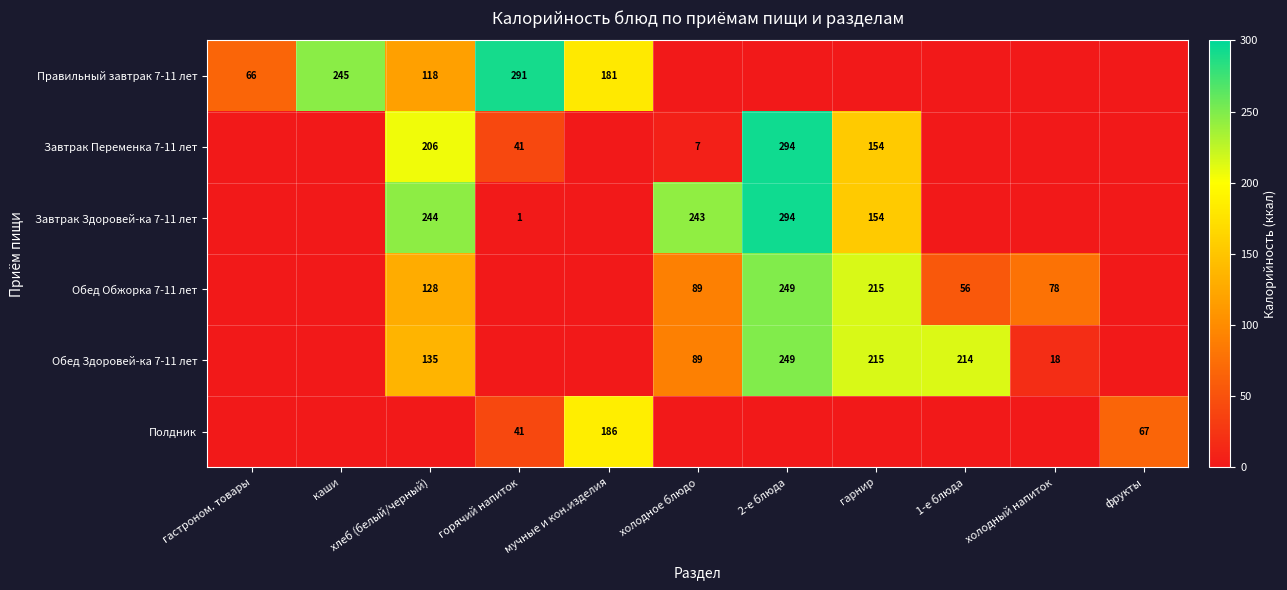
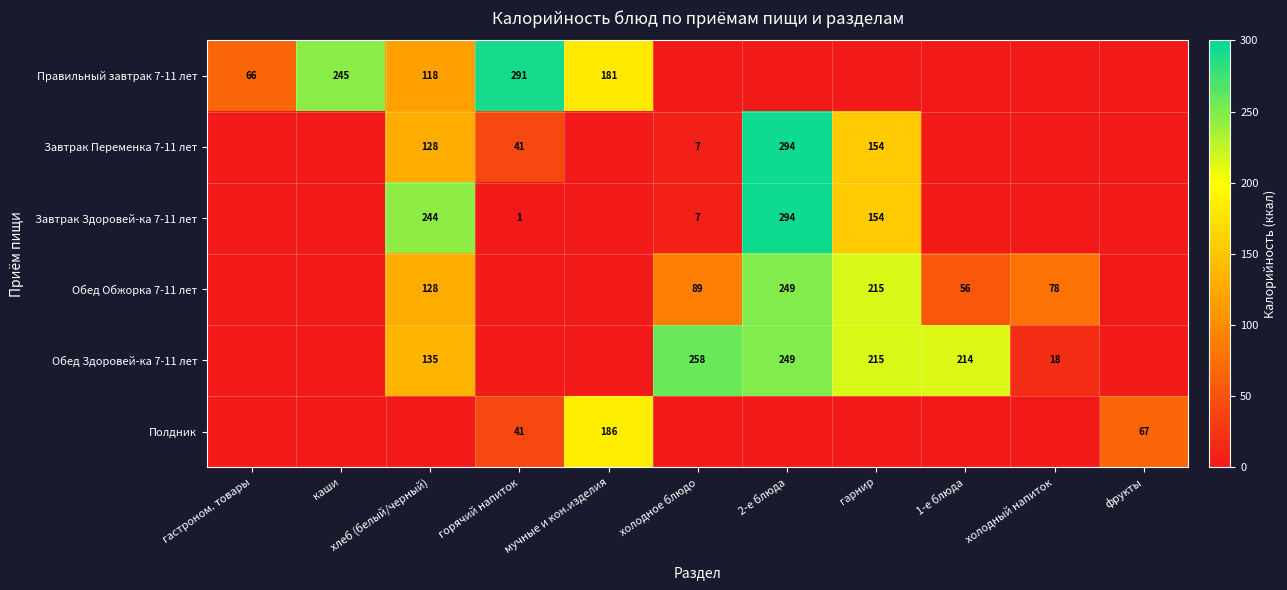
  {
    "Правильный завтрак 7-11 лет": {
      "гастроном. товары": 66,
      "каши": 245,
      "хлеб (белый/черный)": 118,
      "горячий напиток": 291,
      "мучные и кон.изделия": 181
    },
    "Завтрак Переменка 7-11 лет": {
-     "хлеб (белый/черный)": 206,
+     "хлеб (белый/черный)": 128,
      "горячий напиток": 41,
      "холодное блюдо": 7,
      "2-е блюда": 294,
      "гарнир": 154
    },
    "Завтрак Здоровей-ка 7-11 лет": {
      "хлеб (белый/черный)": 244,
      "горячий напиток": 1,
-     "холодное блюдо": 243,
+     "холодное блюдо": 7,
      "2-е блюда": 294,
      "гарнир": 154
    },
    "Обед Обжорка 7-11 лет": {
      "хлеб (белый/черный)": 128,
      "холодное блюдо": 89,
      "2-е блюда": 249,
      "гарнир": 215,
      "1-е блюда": 56,
      "холодный напиток": 78
    },
    "Обед Здоровей-ка 7-11 лет": {
      "хлеб (белый/черный)": 135,
-     "холодное блюдо": 89,
+     "холодное блюдо": 258,
      "2-е блюда": 249,
      "гарнир": 215,
      "1-е блюда": 214,
      "холодный напиток": 18
    },
    "Полдник": {
      "горячий напиток": 41,
      "мучные и кон.изделия": 186,
      "фрукты": 67
    }
  }
